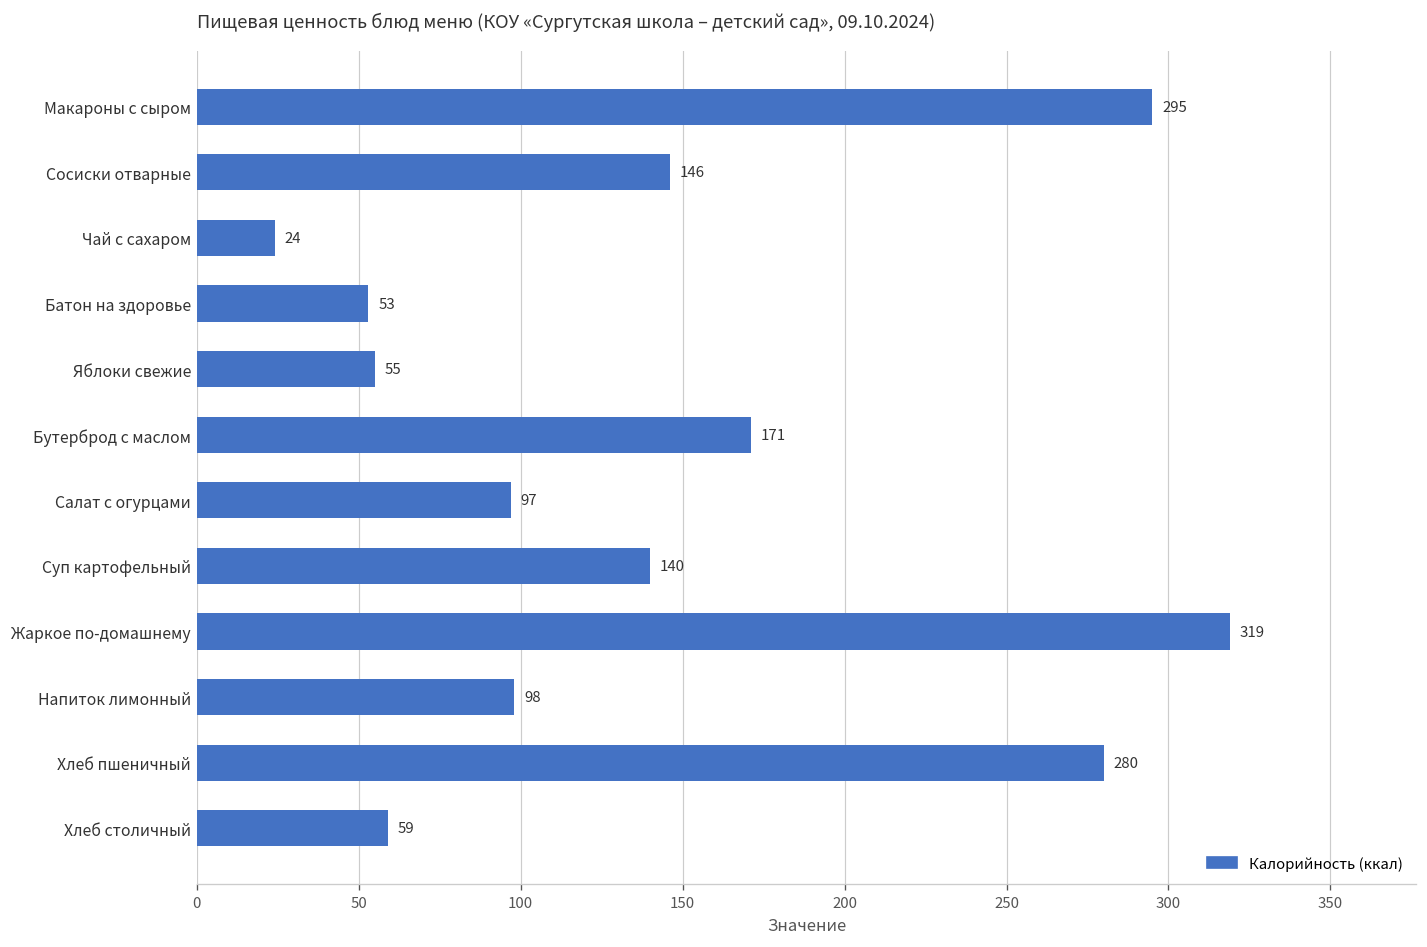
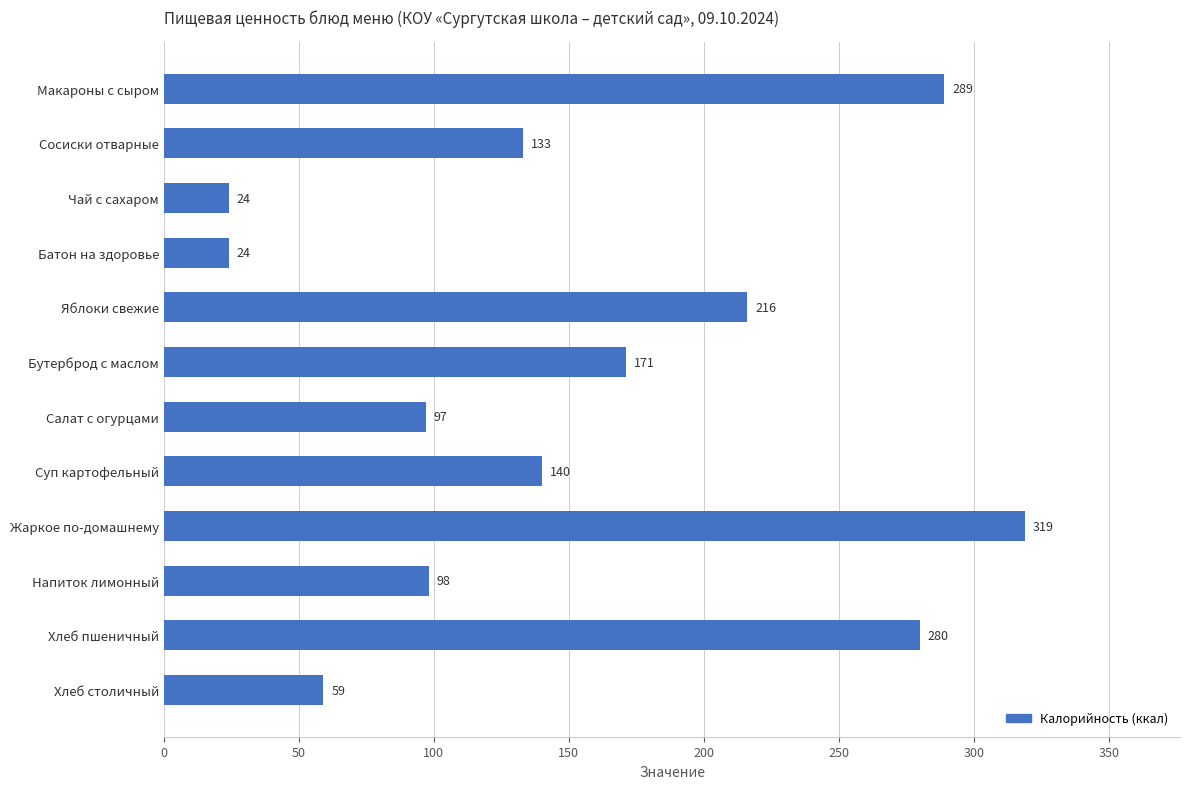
  {
-   "Макароны с сыром": 295,
-   "Сосиски отварные": 146,
+   "Макароны с сыром": 289,
+   "Сосиски отварные": 133,
    "Чай с сахаром": 24,
-   "Батон на здоровье": 53,
-   "Яблоки свежие": 55,
+   "Батон на здоровье": 24,
+   "Яблоки свежие": 216,
    "Бутерброд с маслом": 171,
    "Салат с огурцами": 97,
    "Суп картофельный": 140,
    "Жаркое по-домашнему": 319,
    "Напиток лимонный": 98,
    "Хлеб пшеничный": 280,
    "Хлеб столичный": 59
  }
